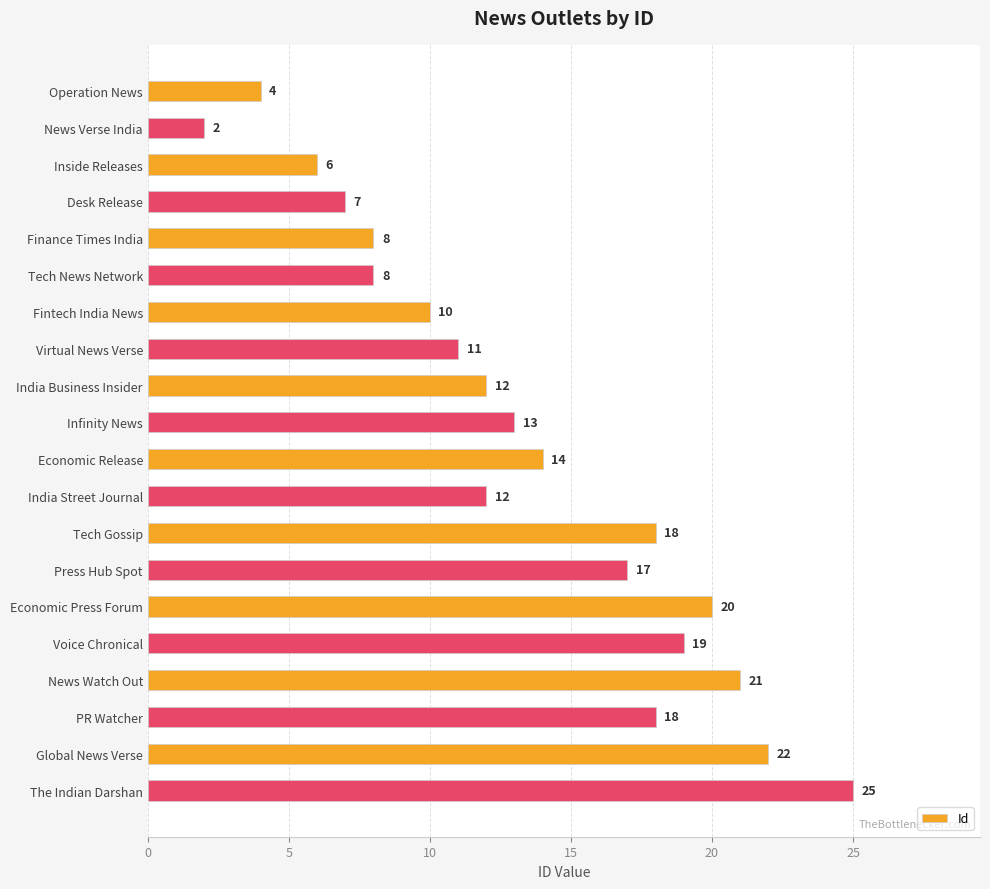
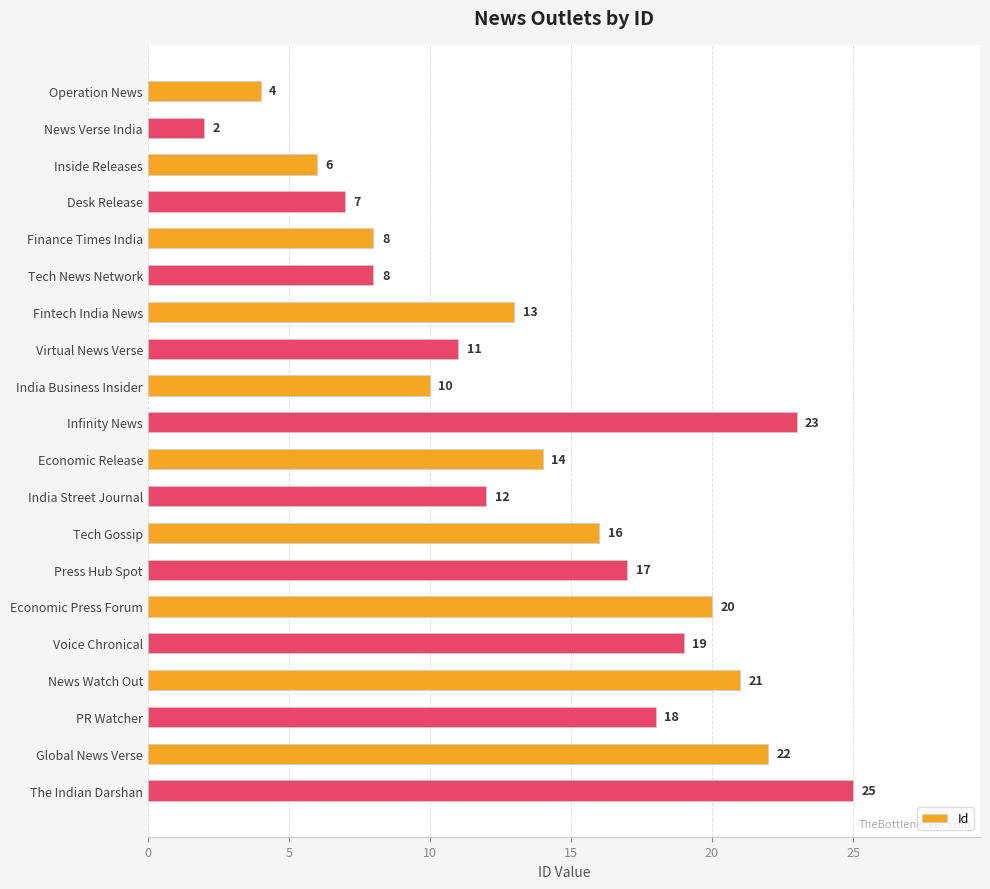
  {
    "Operation News": 4,
    "News Verse India": 2,
    "Inside Releases": 6,
    "Desk Release": 7,
    "Finance Times India": 8,
    "Tech News Network": 8,
-   "Fintech India News": 10,
+   "Fintech India News": 13,
    "Virtual News Verse": 11,
-   "India Business Insider": 12,
-   "Infinity News": 13,
+   "India Business Insider": 10,
+   "Infinity News": 23,
    "Economic Release": 14,
    "India Street Journal": 12,
-   "Tech Gossip": 18,
+   "Tech Gossip": 16,
    "Press Hub Spot": 17,
    "Economic Press Forum": 20,
    "Voice Chronical": 19,
    "News Watch Out": 21,
    "PR Watcher": 18,
    "Global News Verse": 22,
    "The Indian Darshan": 25
  }
